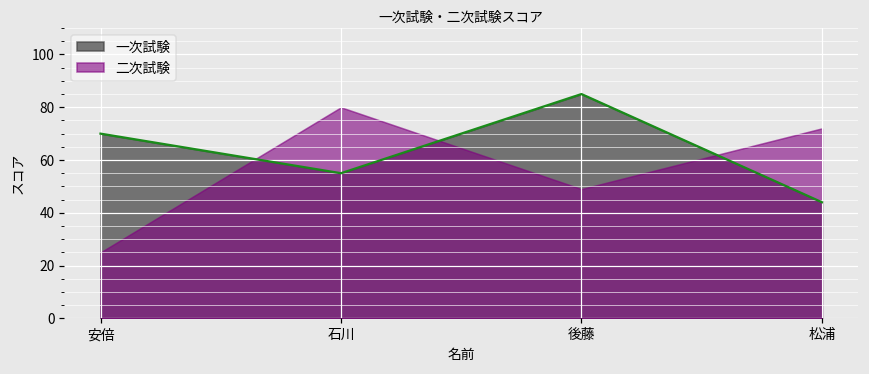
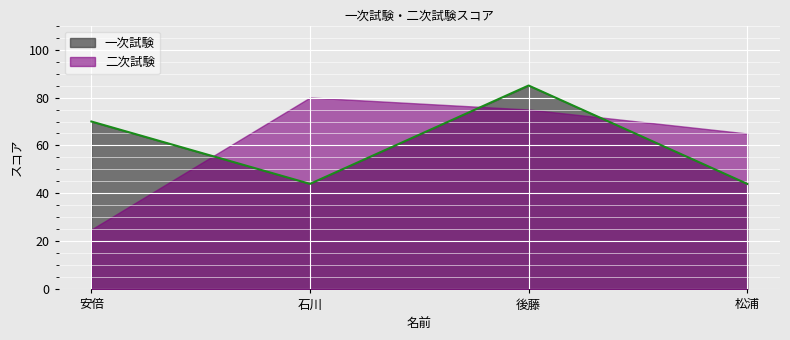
  {
    "一次試験": {
      "安倍": 70,
-     "石川": 55,
+     "石川": 44,
      "後藤": 85,
      "松浦": 44
    },
    "二次試験": {
      "安倍": 25,
      "石川": 80,
-     "後藤": 49,
-     "松浦": 72
+     "後藤": 75,
+     "松浦": 65
    }
  }
